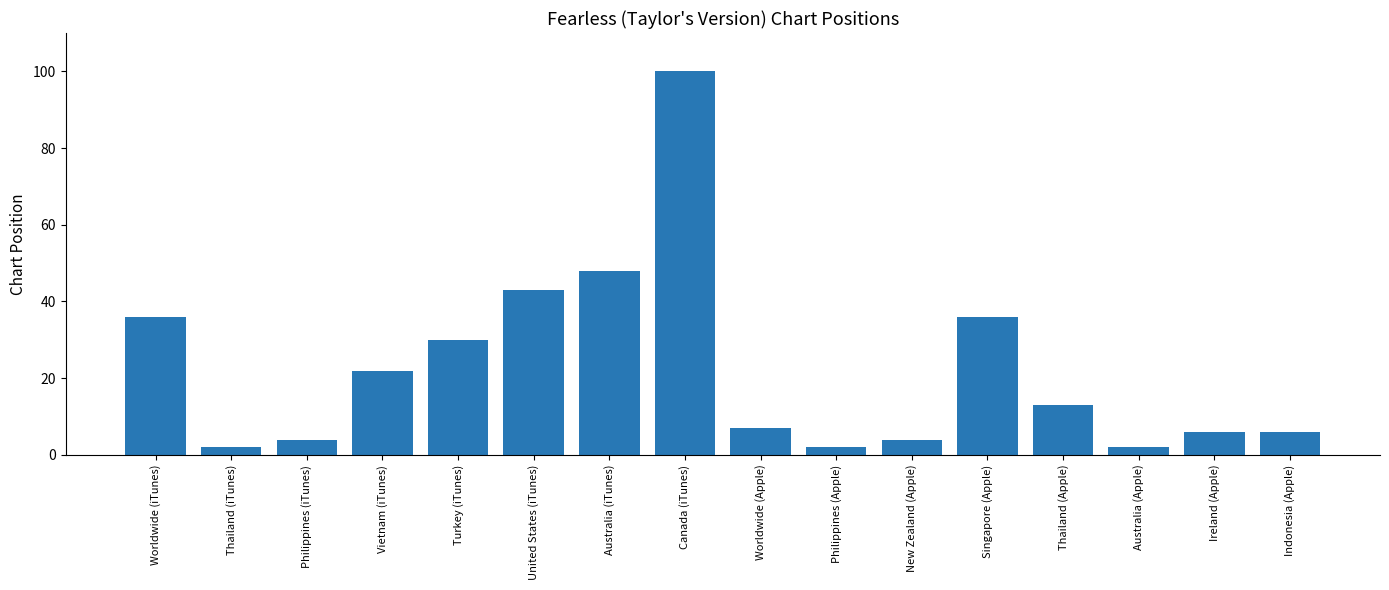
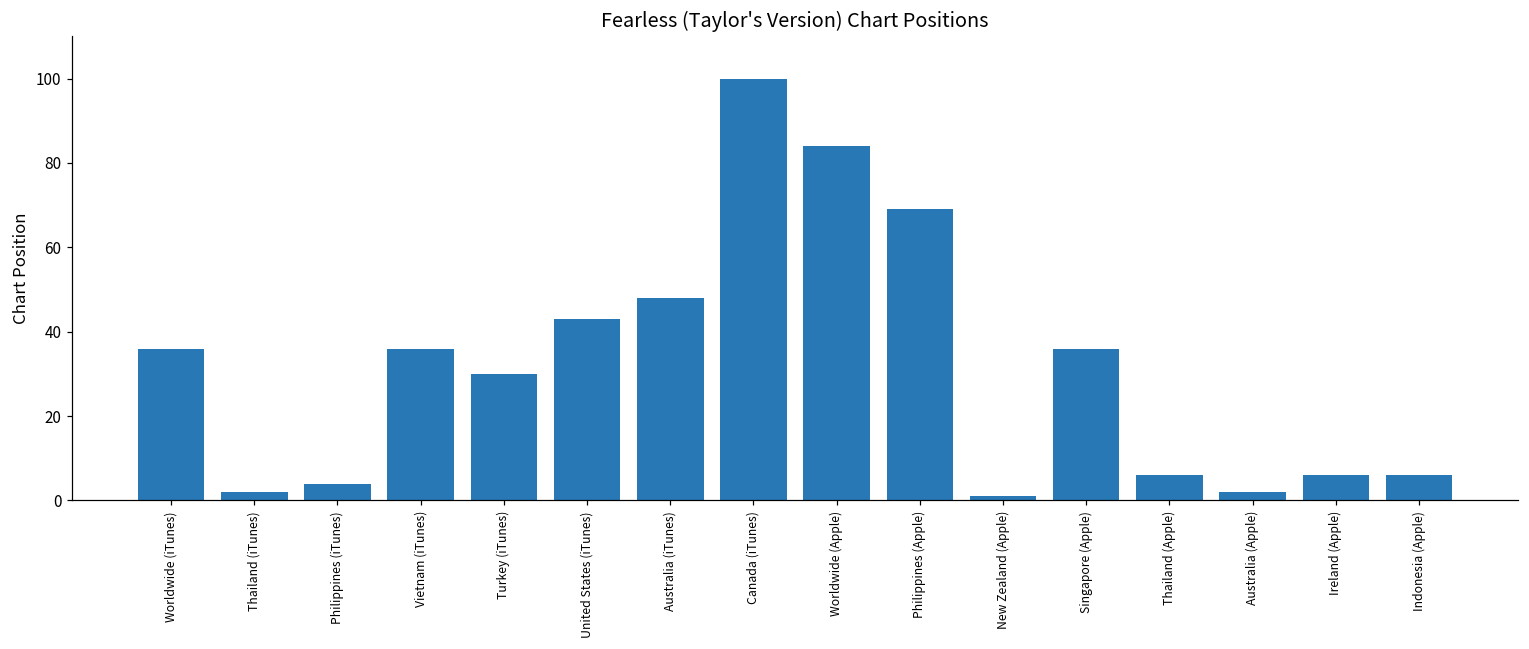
  {
    "Worldwide (iTunes)": 36,
    "Thailand (iTunes)": 2,
    "Philippines (iTunes)": 4,
-   "Vietnam (iTunes)": 22,
+   "Vietnam (iTunes)": 36,
    "Turkey (iTunes)": 30,
    "United States (iTunes)": 43,
    "Australia (iTunes)": 48,
    "Canada (iTunes)": 100,
-   "Worldwide (Apple)": 7,
-   "Philippines (Apple)": 2,
-   "New Zealand (Apple)": 4,
+   "Worldwide (Apple)": 84,
+   "Philippines (Apple)": 69,
+   "New Zealand (Apple)": 1,
    "Singapore (Apple)": 36,
-   "Thailand (Apple)": 13,
+   "Thailand (Apple)": 6,
    "Australia (Apple)": 2,
    "Ireland (Apple)": 6,
    "Indonesia (Apple)": 6
  }
